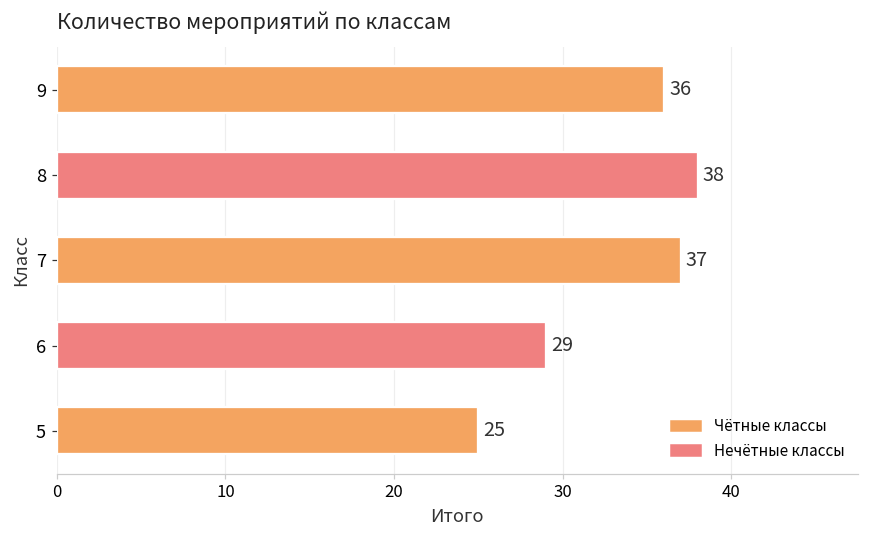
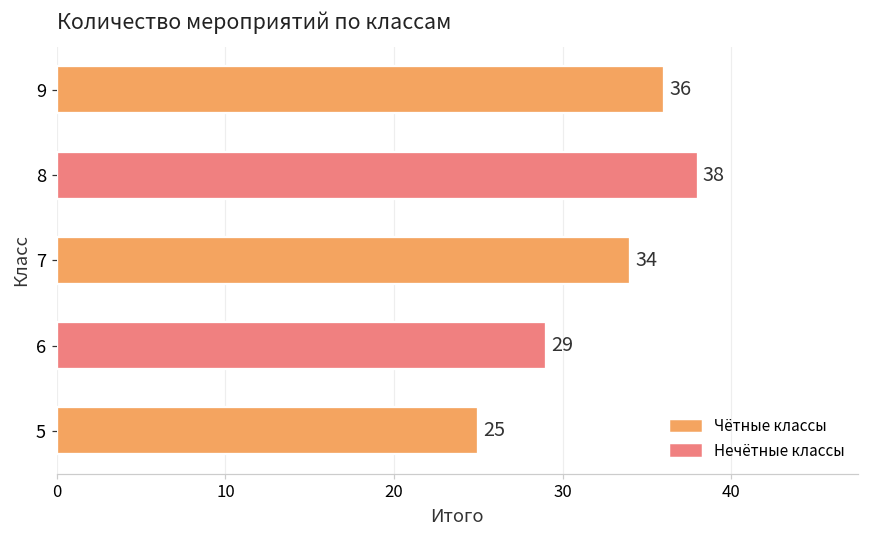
  {
    "9": 36,
    "8": 38,
-   "7": 37,
+   "7": 34,
    "6": 29,
    "5": 25
  }
